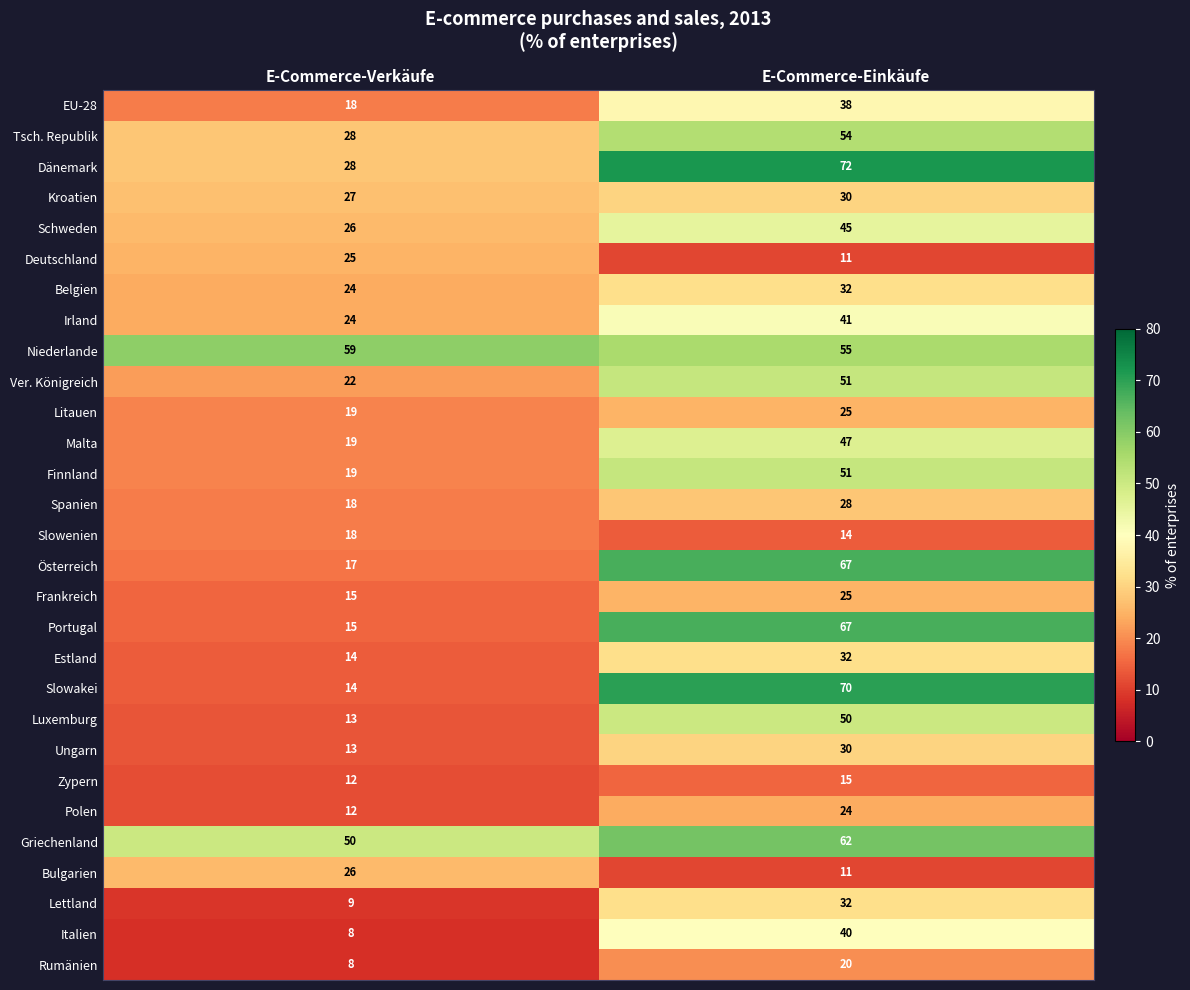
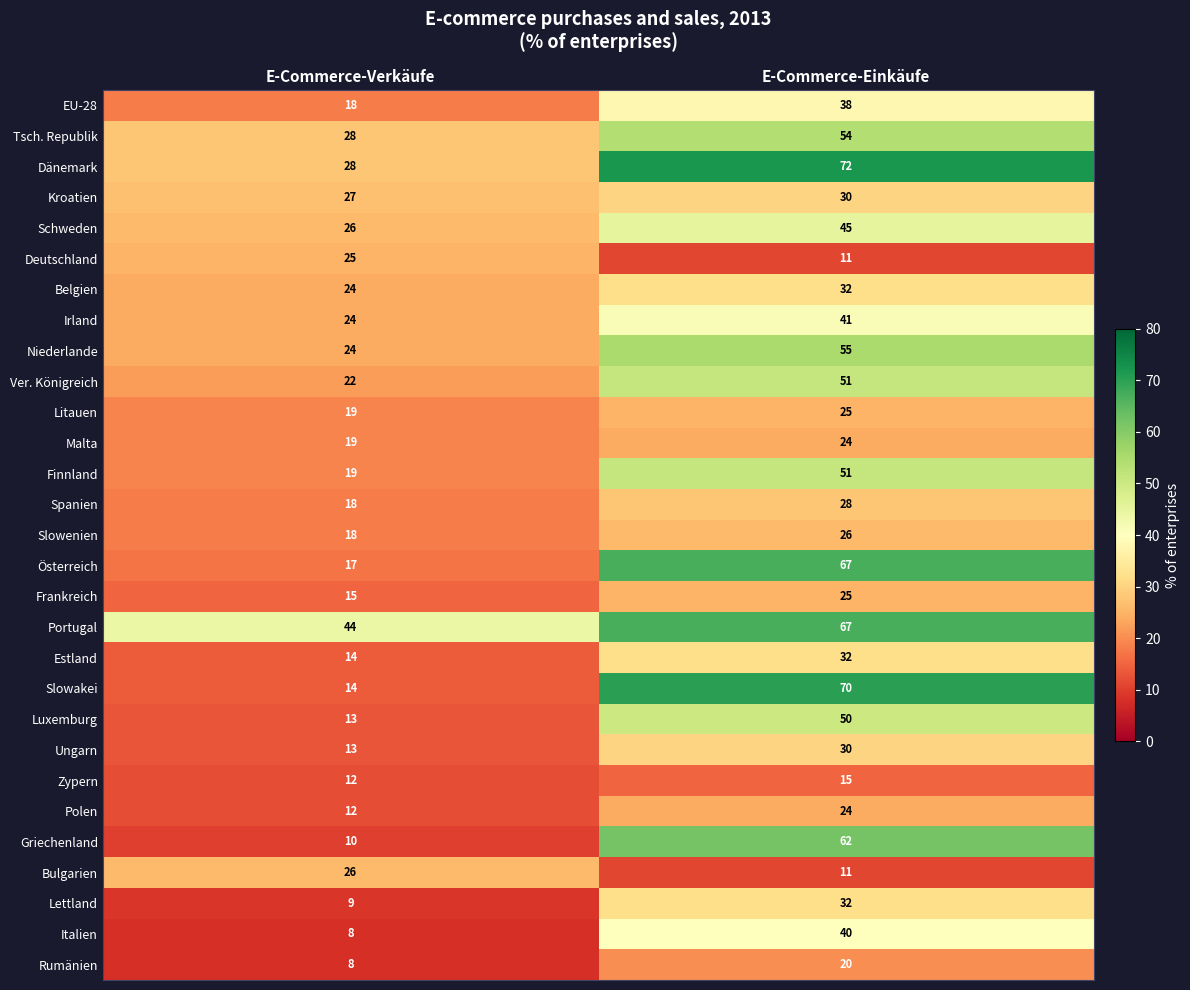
  {
    "EU-28": {
      "E-Commerce-Verkäufe": 18,
      "E-Commerce-Einkäufe": 38
    },
    "Tsch. Republik": {
      "E-Commerce-Verkäufe": 28,
      "E-Commerce-Einkäufe": 54
    },
    "Dänemark": {
      "E-Commerce-Verkäufe": 28,
      "E-Commerce-Einkäufe": 72
    },
    "Kroatien": {
      "E-Commerce-Verkäufe": 27,
      "E-Commerce-Einkäufe": 30
    },
    "Schweden": {
      "E-Commerce-Verkäufe": 26,
      "E-Commerce-Einkäufe": 45
    },
    "Deutschland": {
      "E-Commerce-Verkäufe": 25,
      "E-Commerce-Einkäufe": 11
    },
    "Belgien": {
      "E-Commerce-Verkäufe": 24,
      "E-Commerce-Einkäufe": 32
    },
    "Irland": {
      "E-Commerce-Verkäufe": 24,
      "E-Commerce-Einkäufe": 41
    },
    "Niederlande": {
-     "E-Commerce-Verkäufe": 59,
+     "E-Commerce-Verkäufe": 24,
      "E-Commerce-Einkäufe": 55
    },
    "Ver. Königreich": {
      "E-Commerce-Verkäufe": 22,
      "E-Commerce-Einkäufe": 51
    },
    "Litauen": {
      "E-Commerce-Verkäufe": 19,
      "E-Commerce-Einkäufe": 25
    },
    "Malta": {
      "E-Commerce-Verkäufe": 19,
-     "E-Commerce-Einkäufe": 47
+     "E-Commerce-Einkäufe": 24
    },
    "Finnland": {
      "E-Commerce-Verkäufe": 19,
      "E-Commerce-Einkäufe": 51
    },
    "Spanien": {
      "E-Commerce-Verkäufe": 18,
      "E-Commerce-Einkäufe": 28
    },
    "Slowenien": {
      "E-Commerce-Verkäufe": 18,
-     "E-Commerce-Einkäufe": 14
+     "E-Commerce-Einkäufe": 26
    },
    "Österreich": {
      "E-Commerce-Verkäufe": 17,
      "E-Commerce-Einkäufe": 67
    },
    "Frankreich": {
      "E-Commerce-Verkäufe": 15,
      "E-Commerce-Einkäufe": 25
    },
    "Portugal": {
-     "E-Commerce-Verkäufe": 15,
+     "E-Commerce-Verkäufe": 44,
      "E-Commerce-Einkäufe": 67
    },
    "Estland": {
      "E-Commerce-Verkäufe": 14,
      "E-Commerce-Einkäufe": 32
    },
    "Slowakei": {
      "E-Commerce-Verkäufe": 14,
      "E-Commerce-Einkäufe": 70
    },
    "Luxemburg": {
      "E-Commerce-Verkäufe": 13,
      "E-Commerce-Einkäufe": 50
    },
    "Ungarn": {
      "E-Commerce-Verkäufe": 13,
      "E-Commerce-Einkäufe": 30
    },
    "Zypern": {
      "E-Commerce-Verkäufe": 12,
      "E-Commerce-Einkäufe": 15
    },
    "Polen": {
      "E-Commerce-Verkäufe": 12,
      "E-Commerce-Einkäufe": 24
    },
    "Griechenland": {
-     "E-Commerce-Verkäufe": 50,
+     "E-Commerce-Verkäufe": 10,
      "E-Commerce-Einkäufe": 62
    },
    "Bulgarien": {
      "E-Commerce-Verkäufe": 26,
      "E-Commerce-Einkäufe": 11
    },
    "Lettland": {
      "E-Commerce-Verkäufe": 9,
      "E-Commerce-Einkäufe": 32
    },
    "Italien": {
      "E-Commerce-Verkäufe": 8,
      "E-Commerce-Einkäufe": 40
    },
    "Rumänien": {
      "E-Commerce-Verkäufe": 8,
      "E-Commerce-Einkäufe": 20
    }
  }
